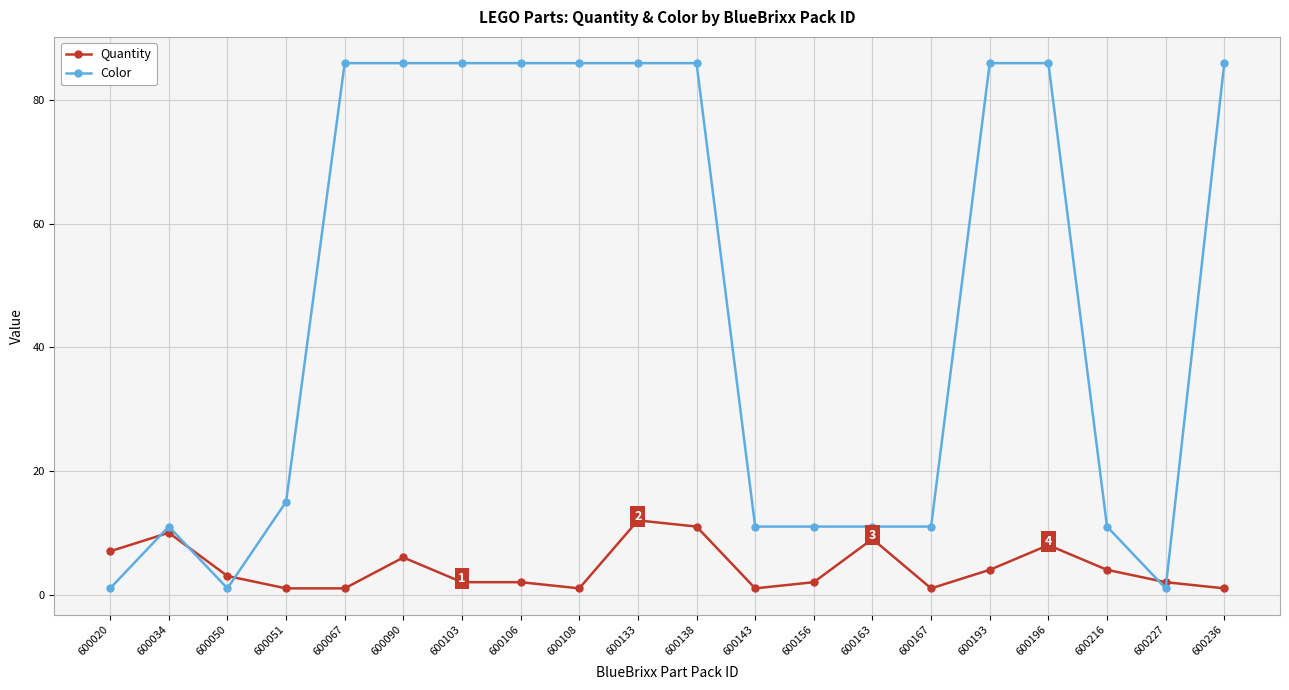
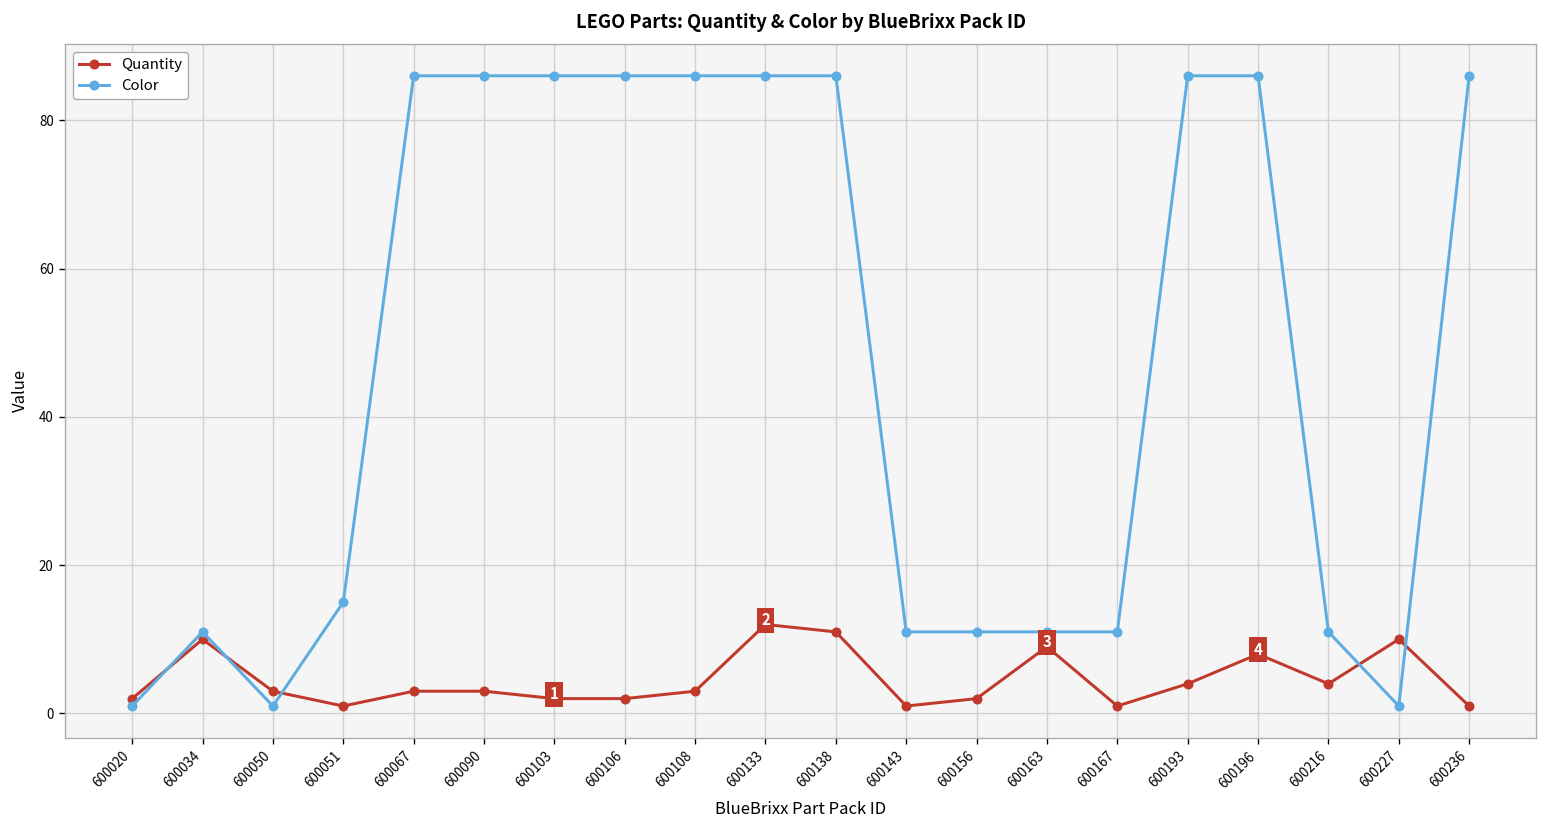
  {
    "Quantity": {
-     "600020": 7,
+     "600020": 2,
      "600034": 10,
      "600050": 3,
      "600051": 1,
-     "600067": 1,
-     "600090": 6,
+     "600067": 3,
+     "600090": 3,
      "600106": 2,
-     "600108": 1,
+     "600108": 3,
      "600138": 11,
      "600143": 1,
      "600156": 2,
      "600167": 1,
      "600193": 4,
      "600216": 4,
-     "600227": 2,
+     "600227": 10,
      "600236": 1
    },
    "Color": {
      "600020": 1,
      "600034": 11,
      "600050": 1,
      "600051": 15,
      "600067": 86,
      "600090": 86,
      "600103": 86,
      "600106": 86,
      "600108": 86,
      "600133": 86,
      "600138": 86,
      "600143": 11,
      "600156": 11,
      "600167": 11,
      "600193": 86,
      "600196": 86,
      "600216": 11,
      "600227": 1,
      "600236": 86
    }
  }
